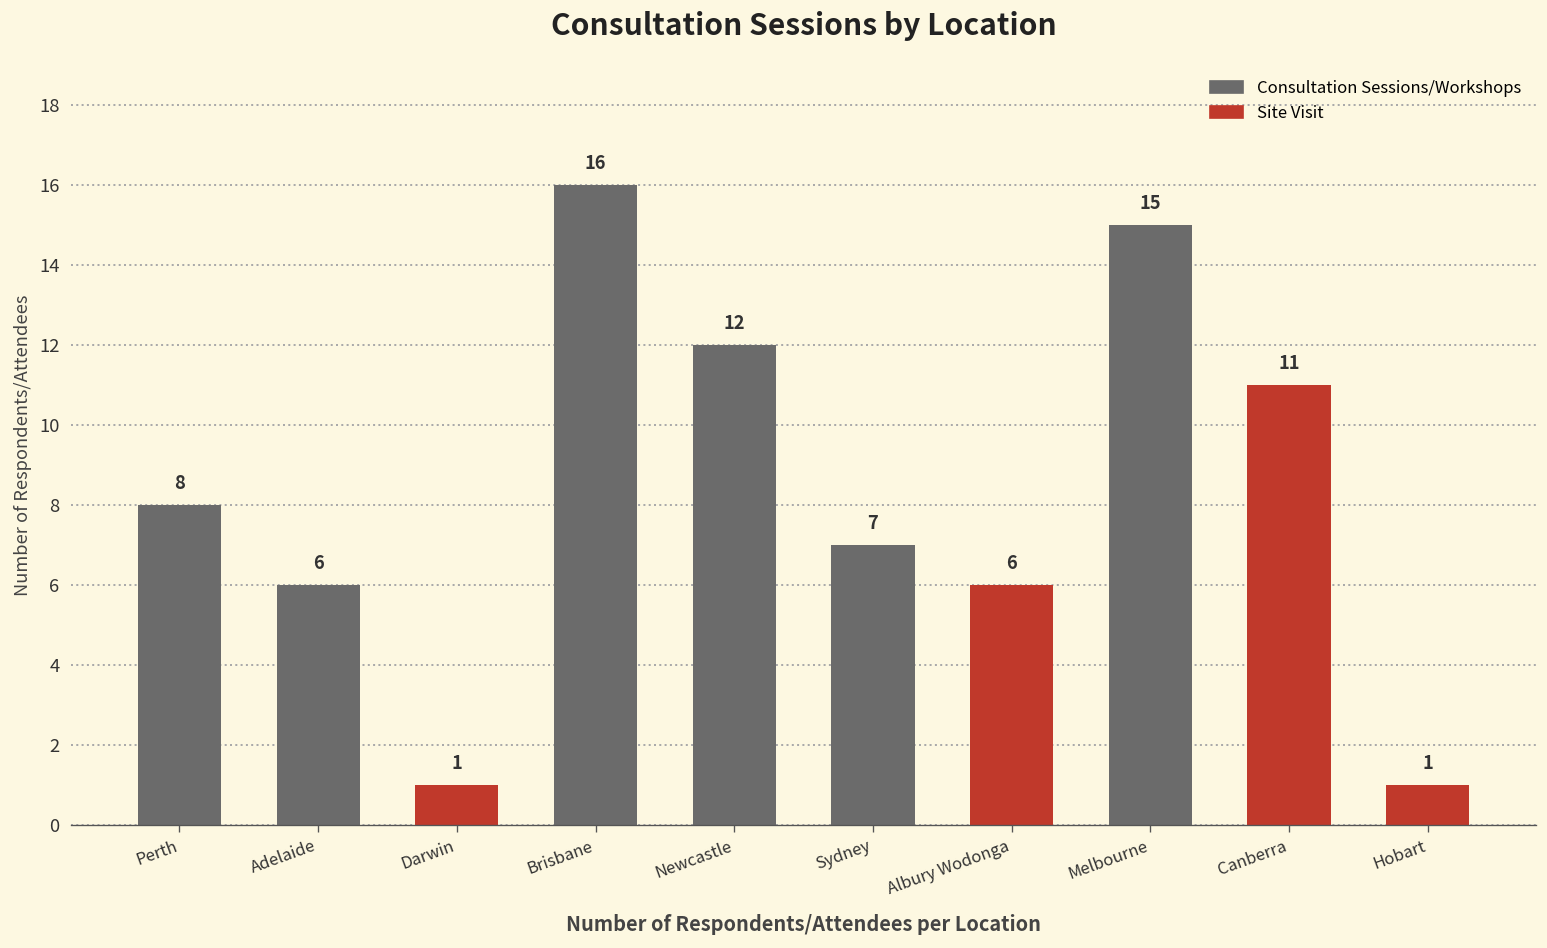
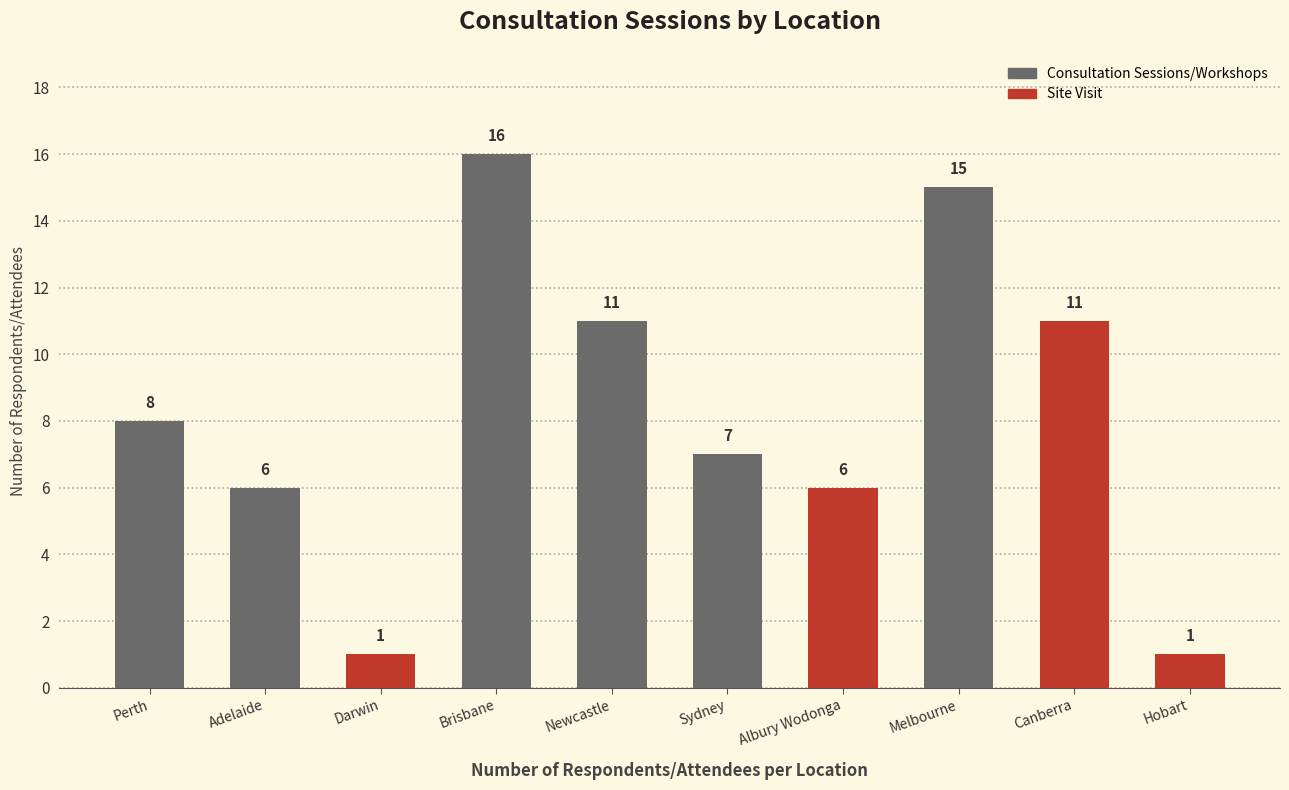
  {
    "Perth": 8,
    "Adelaide": 6,
    "Darwin": 1,
    "Brisbane": 16,
-   "Newcastle": 12,
+   "Newcastle": 11,
    "Sydney": 7,
    "Albury Wodonga": 6,
    "Melbourne": 15,
    "Canberra": 11,
    "Hobart": 1
  }
